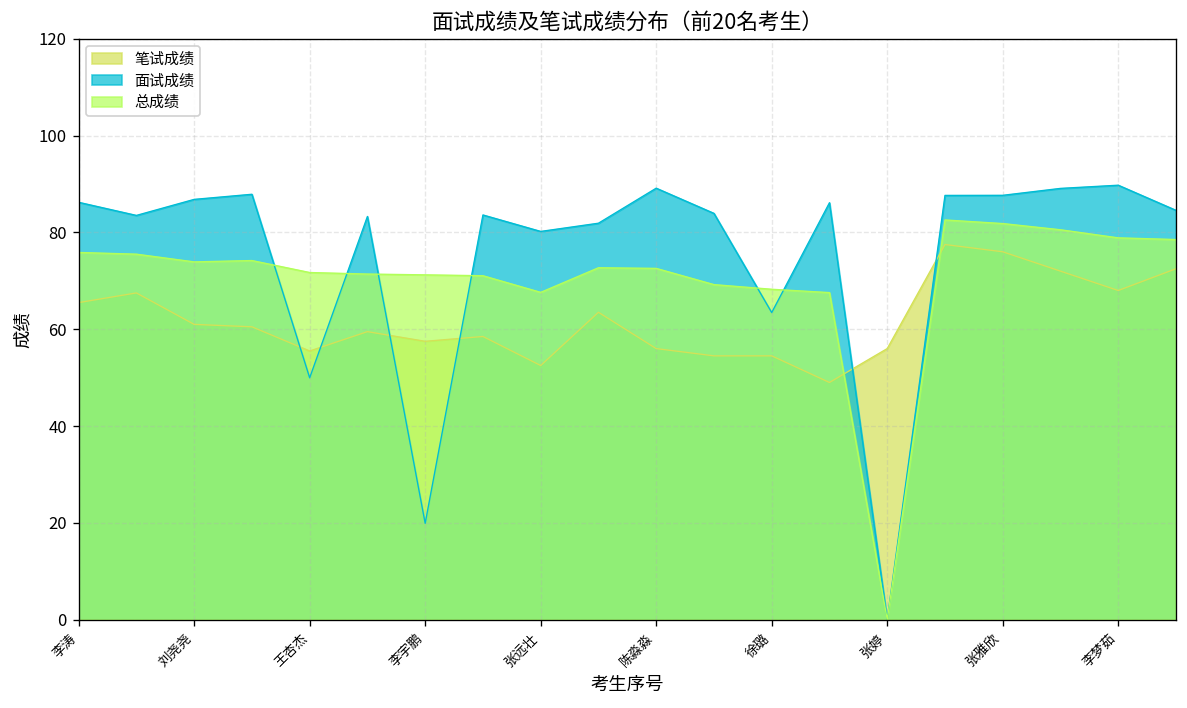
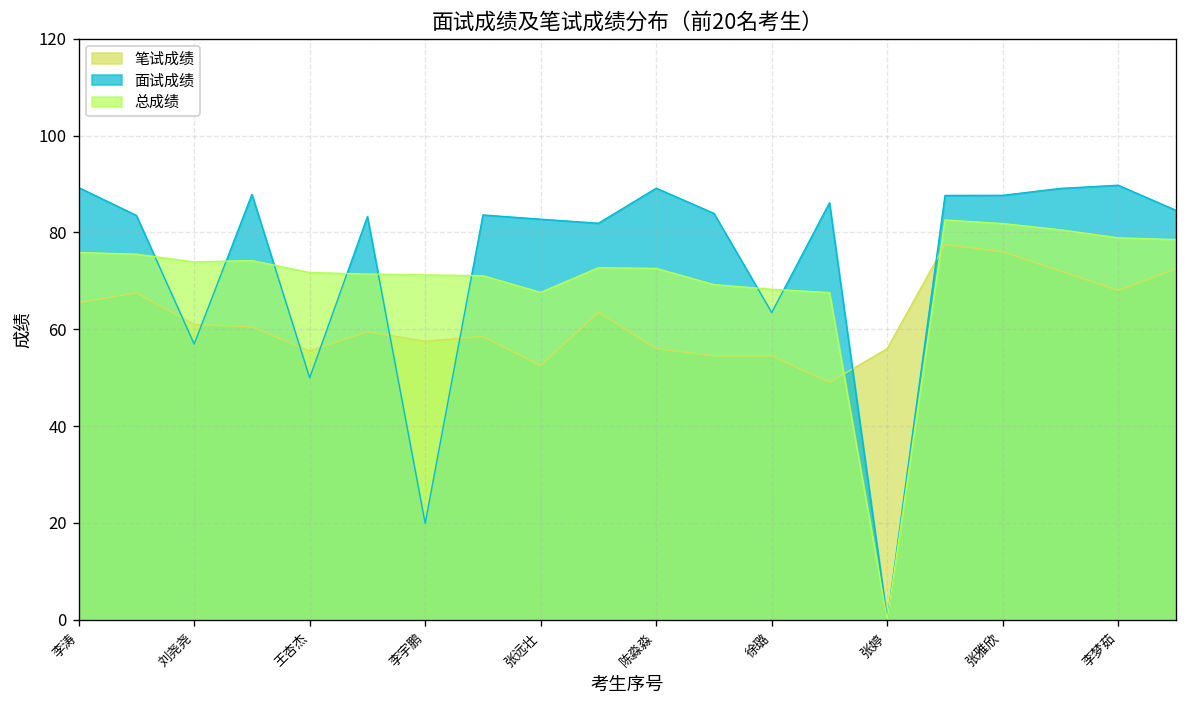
  {
    "面试成绩": {
-     "李涛": 86,
-     "刘尧尧": 87,
+     "李涛": 89,
+     "刘尧尧": 57,
      "王杏杰": 50,
      "李宇鹏": 20,
-     "张远壮": 80,
+     "张远壮": 83,
      "陈淼淼": 89,
      "徐璐": 63,
      "张雅欣": 88,
      "李梦茹": 90
    }
  }
